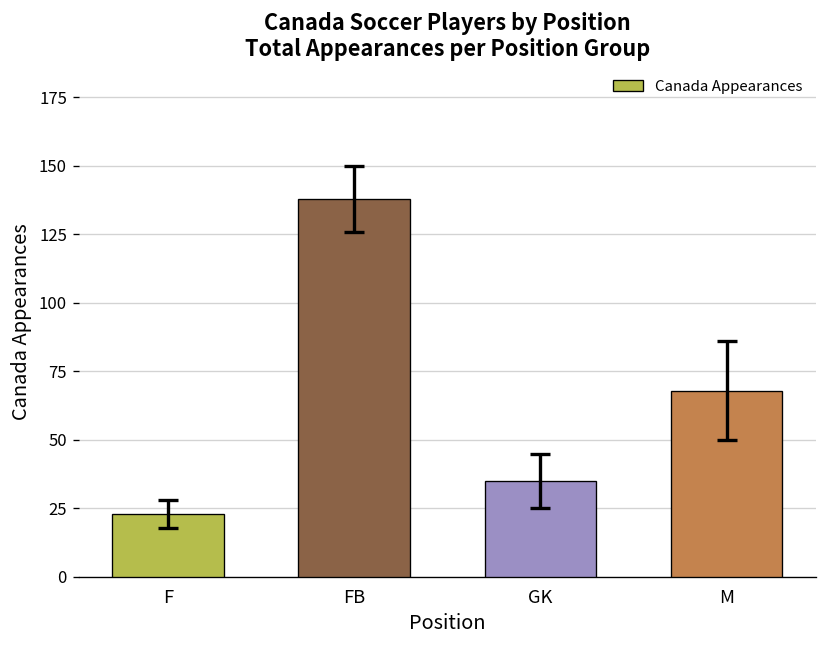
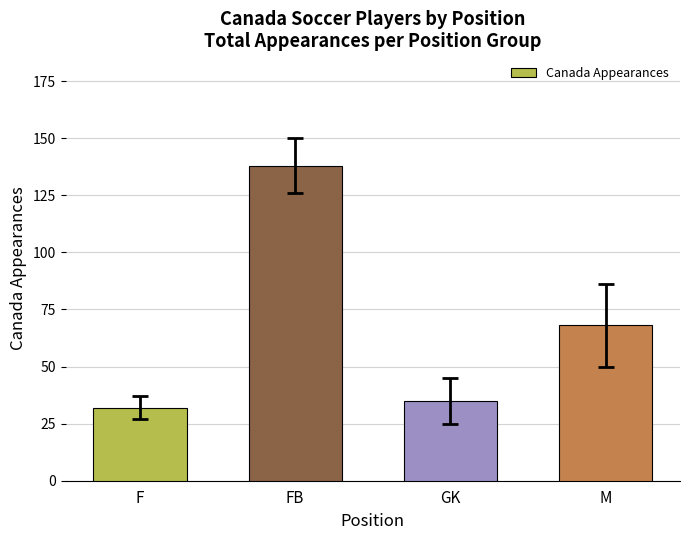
  {
    "Canada Appearances": {
-     "F": 23,
+     "F": 32,
      "FB": 138,
      "GK": 35,
      "M": 68
    }
  }
